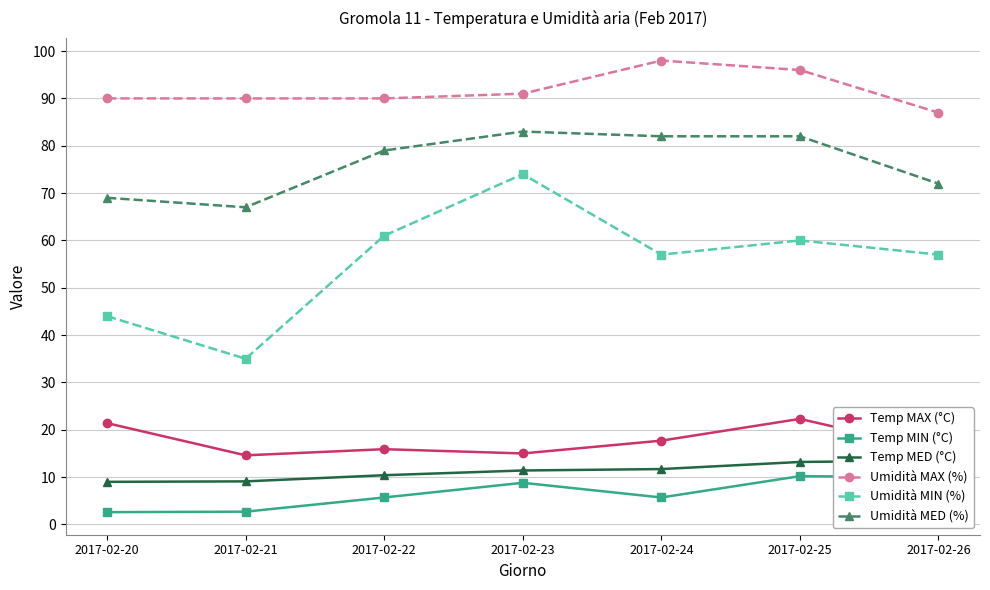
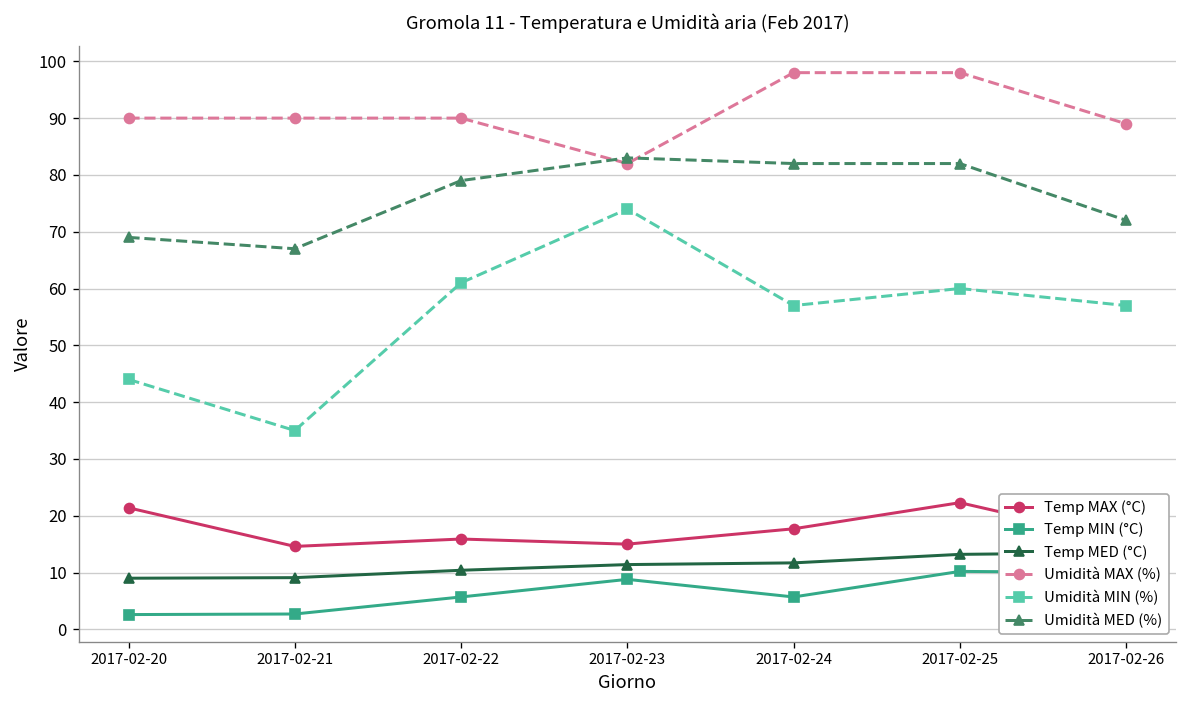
  {
    "Temp MAX (°C)": {
      "2017-02-20": 21,
      "2017-02-21": 15,
      "2017-02-22": 16,
      "2017-02-23": 15,
      "2017-02-24": 18,
      "2017-02-25": 22
    },
    "Umidità MAX (%)": {
      "2017-02-20": 90,
      "2017-02-21": 90,
      "2017-02-22": 90,
-     "2017-02-23": 91,
+     "2017-02-23": 82,
      "2017-02-24": 98,
-     "2017-02-25": 96,
-     "2017-02-26": 87
+     "2017-02-25": 98,
+     "2017-02-26": 89
    }
  }
